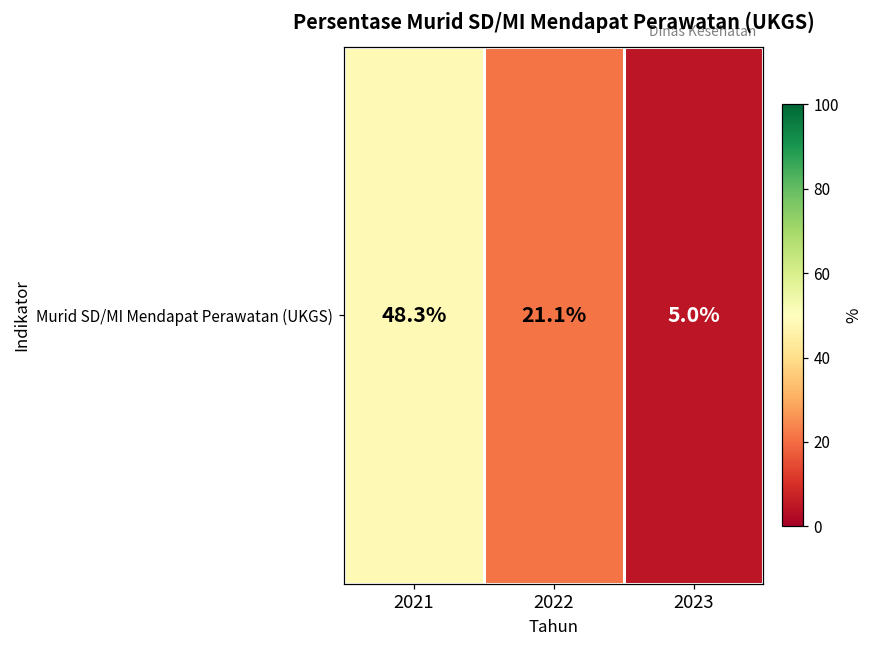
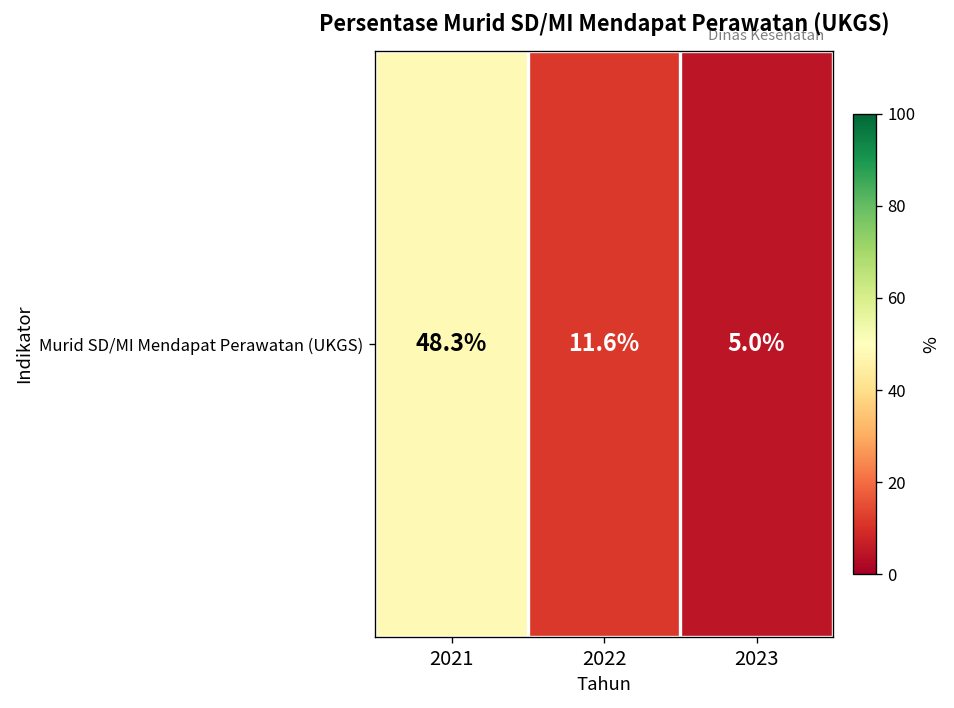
  {
    "Murid SD/MI Mendapat Perawatan (UKGS)": {
      "2021": "48.3%",
-     "2022": "21.1%",
+     "2022": "11.6%",
      "2023": "5.0%"
    }
  }
